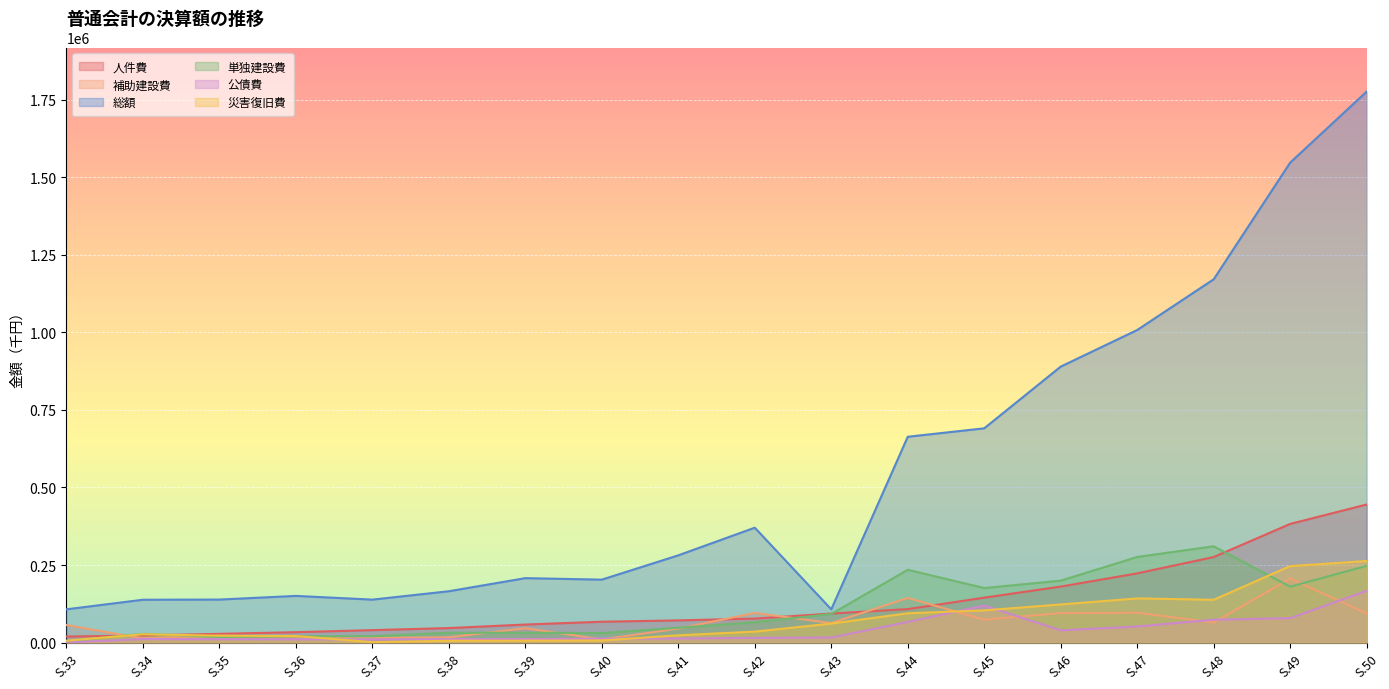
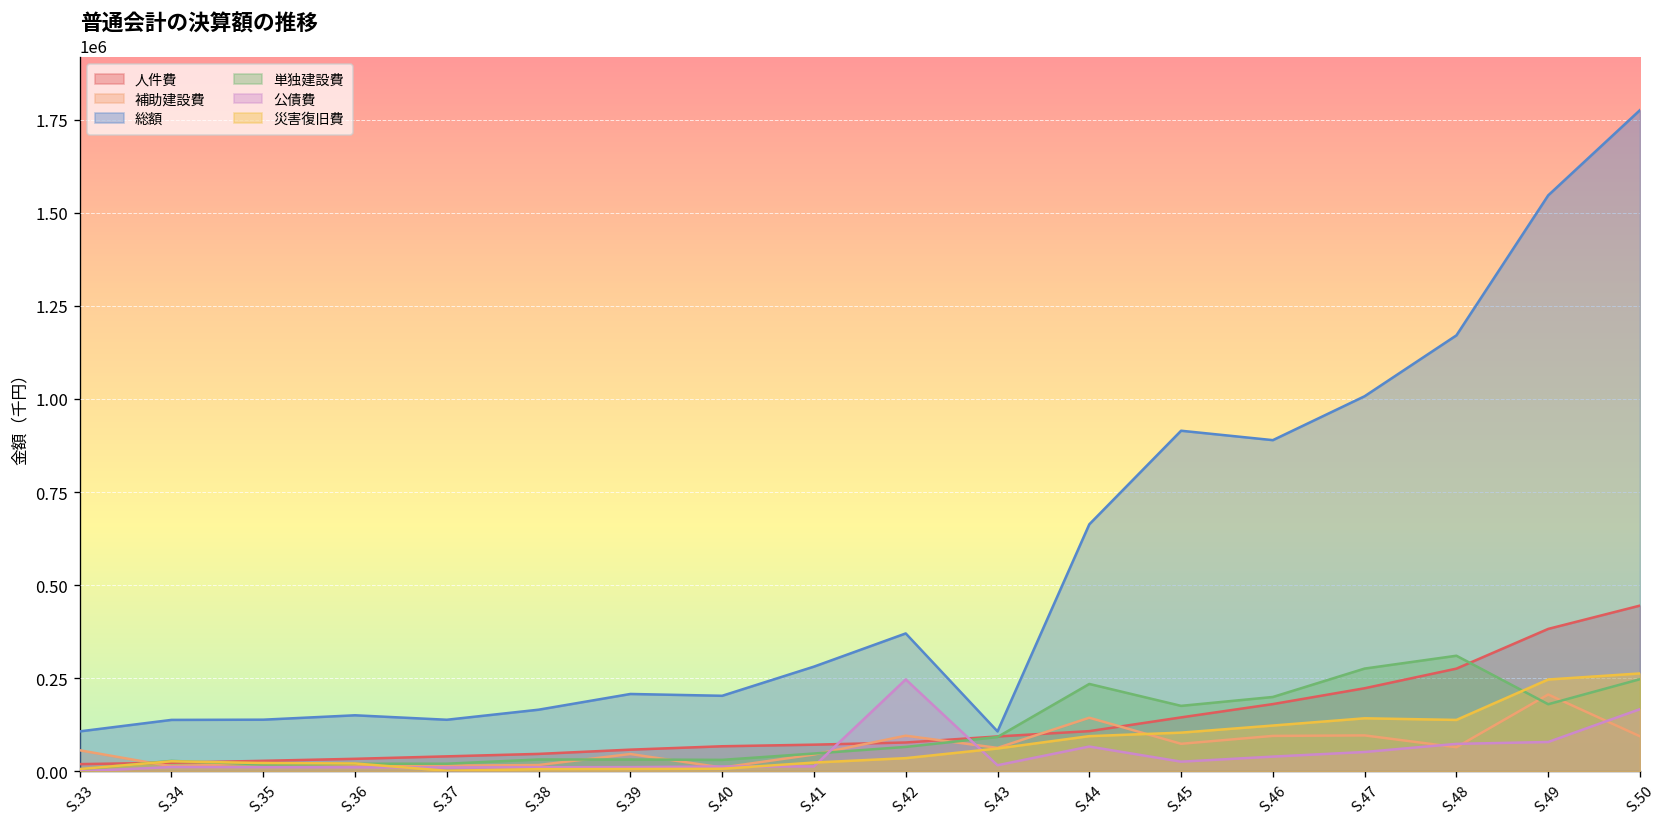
  {
    "総額": {
      "S.33": 110000,
      "S.34": 140000,
      "S.35": 140000,
      "S.36": 150000,
      "S.37": 140000,
      "S.38": 170000,
      "S.39": 210000,
      "S.40": 200000,
      "S.41": 280000,
      "S.42": 370000,
      "S.43": 110000,
      "S.44": 660000,
-     "S.45": 690000,
+     "S.45": 910000,
      "S.46": 890000,
      "S.47": 1010000,
      "S.48": 1170000,
      "S.49": 1550000,
      "S.50": 1780000
    },
    "単独建設費": {
      "S.38": 30000,
      "S.39": 30000,
      "S.40": 30000,
      "S.42": 70000,
      "S.44": 230000,
      "S.45": 180000,
      "S.46": 200000,
      "S.47": 280000,
      "S.48": 310000,
      "S.49": 180000,
      "S.50": 250000
    },
    "公債費": {
      "S.41": 10000,
-     "S.42": 20000,
+     "S.42": 250000,
      "S.43": 20000,
      "S.44": 70000,
-     "S.45": 120000,
+     "S.45": 30000,
      "S.46": 40000,
      "S.47": 50000,
      "S.48": 70000,
      "S.49": 80000,
      "S.50": 170000
    }
  }
